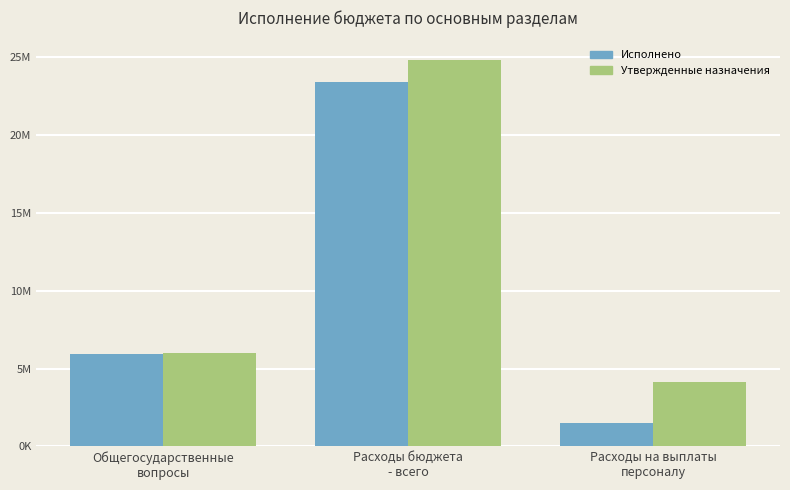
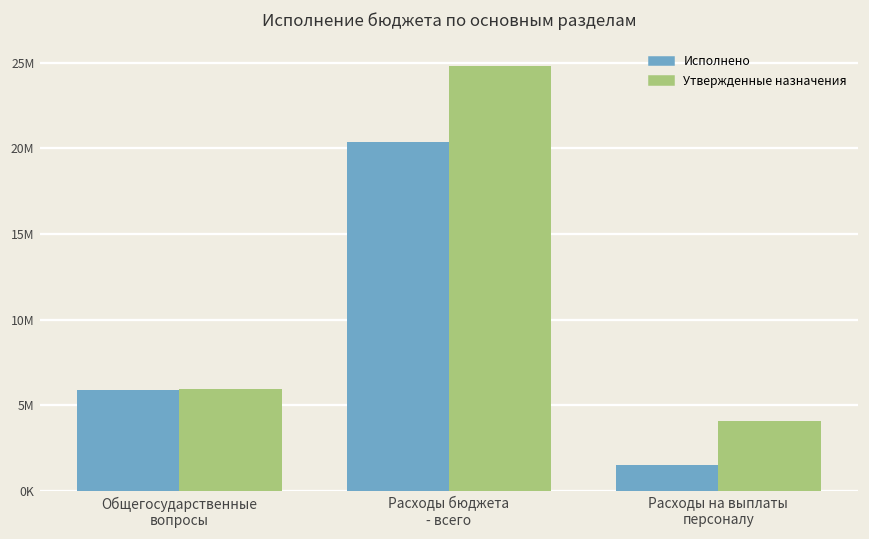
  {
    "Исполнено": {
      "Общегосударственные вопросы": 5900000,
-     "Расходы бюджета - всего": 23400000,
+     "Расходы бюджета - всего": 20400000,
      "Расходы на выплаты персоналу": 1500000
    }
  }
